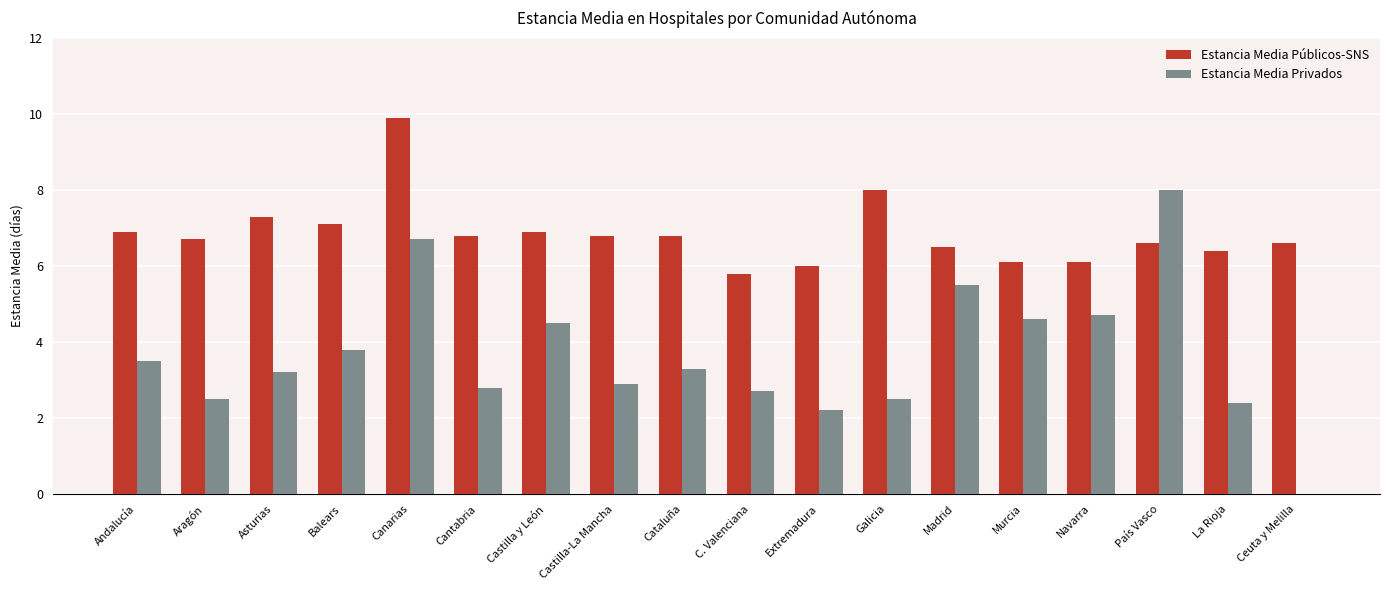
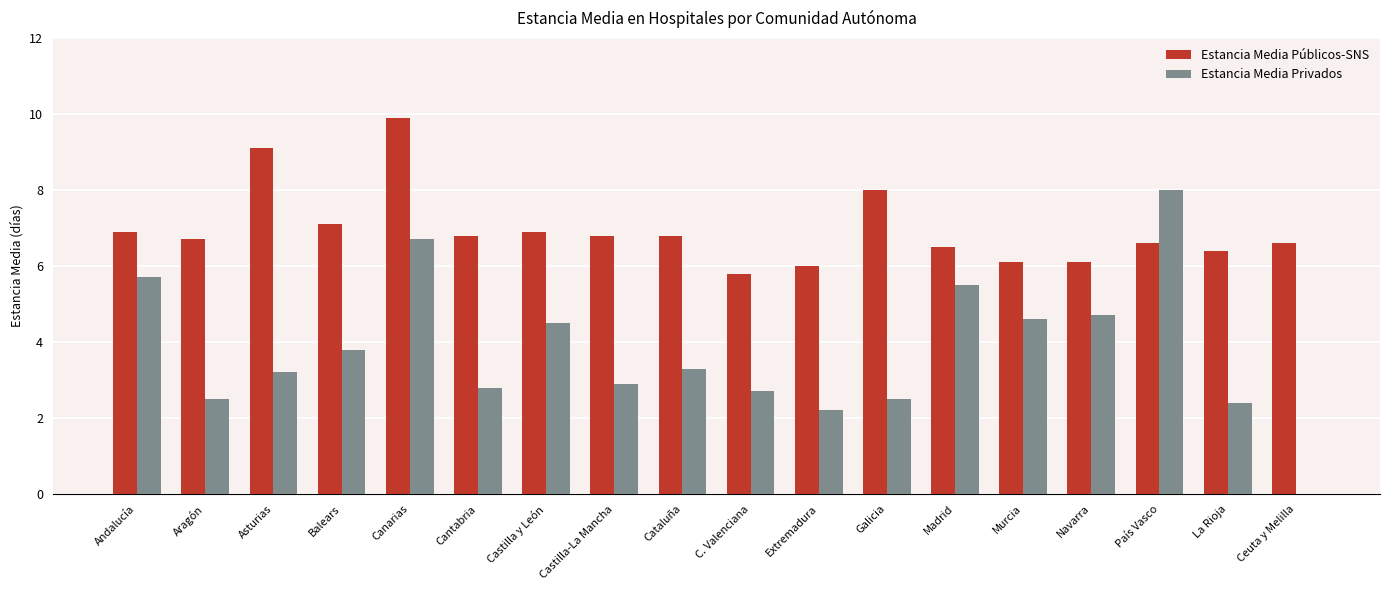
  {
    "Estancia Media Públicos-SNS": {
      "Andalucía": 6.9,
      "Aragón": 6.7,
-     "Asturias": 7.3,
+     "Asturias": 9.1,
      "Balears": 7.1,
      "Canarias": 9.9,
      "Cantabria": 6.8,
      "Castilla y León": 6.9,
      "Castilla-La Mancha": 6.8,
      "Cataluña": 6.8,
      "C. Valenciana": 5.8,
      "Extremadura": 6.0,
      "Galicia": 8.0,
      "Madrid": 6.5,
      "Murcia": 6.1,
      "Navarra": 6.1,
      "País Vasco": 6.6,
      "La Rioja": 6.4,
      "Ceuta y Melilla": 6.6
    },
    "Estancia Media Privados": {
-     "Andalucía": 3.5,
+     "Andalucía": 5.7,
      "Aragón": 2.5,
      "Asturias": 3.2,
      "Balears": 3.8,
      "Canarias": 6.7,
      "Cantabria": 2.8,
      "Castilla y León": 4.5,
      "Castilla-La Mancha": 2.9,
      "Cataluña": 3.3,
      "C. Valenciana": 2.7,
      "Extremadura": 2.2,
      "Galicia": 2.5,
      "Madrid": 5.5,
      "Murcia": 4.6,
      "Navarra": 4.7,
      "País Vasco": 8.0,
      "La Rioja": 2.4,
      "Ceuta y Melilla": 0.0
    }
  }
